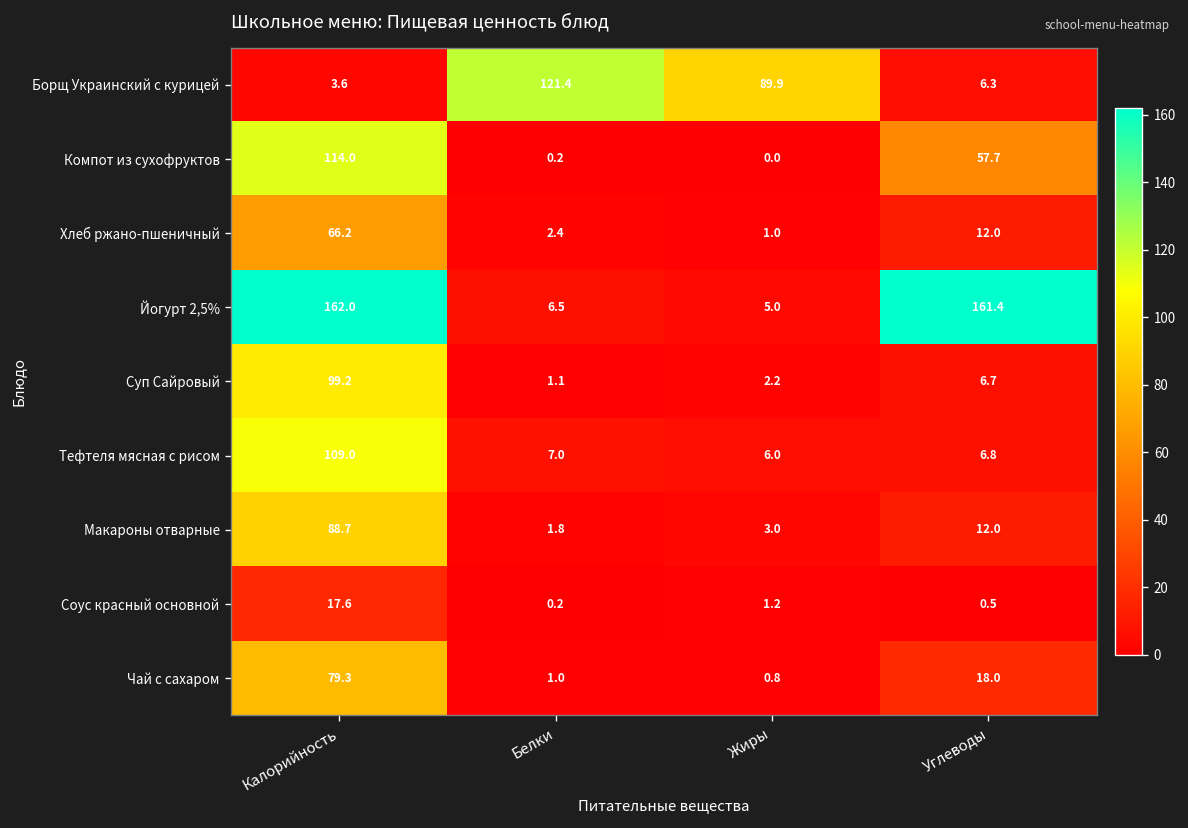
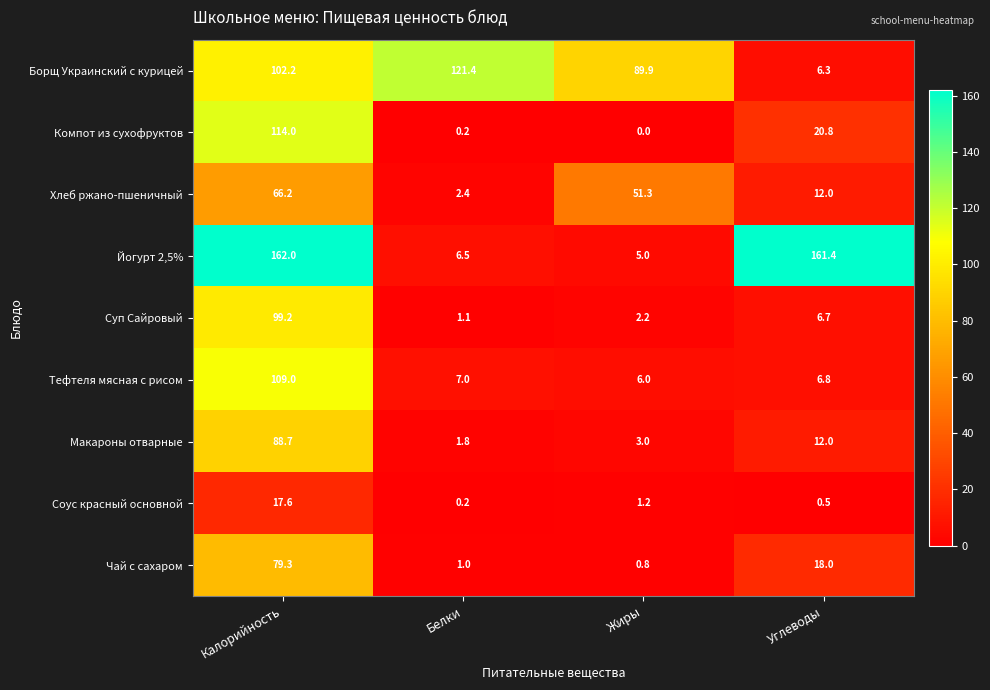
  {
    "Борщ Украинский с курицей": {
-     "Калорийность": 3.6,
+     "Калорийность": 102.2,
      "Белки": 121.4,
      "Жиры": 89.9,
      "Углеводы": 6.3
    },
    "Компот из сухофруктов": {
      "Калорийность": 114.0,
      "Белки": 0.2,
      "Жиры": 0.0,
-     "Углеводы": 57.7
+     "Углеводы": 20.8
    },
    "Хлеб ржано-пшеничный": {
      "Калорийность": 66.2,
      "Белки": 2.4,
-     "Жиры": 1.0,
+     "Жиры": 51.3,
      "Углеводы": 12.0
    },
    "Йогурт 2,5%": {
      "Калорийность": 162.0,
      "Белки": 6.5,
      "Жиры": 5.0,
      "Углеводы": 161.4
    },
    "Суп Сайровый": {
      "Калорийность": 99.2,
      "Белки": 1.1,
      "Жиры": 2.2,
      "Углеводы": 6.7
    },
    "Тефтеля мясная с рисом": {
      "Калорийность": 109.0,
      "Белки": 7.0,
      "Жиры": 6.0,
      "Углеводы": 6.8
    },
    "Макароны отварные": {
      "Калорийность": 88.7,
      "Белки": 1.8,
      "Жиры": 3.0,
      "Углеводы": 12.0
    },
    "Соус красный основной": {
      "Калорийность": 17.6,
      "Белки": 0.2,
      "Жиры": 1.2,
      "Углеводы": 0.5
    },
    "Чай с сахаром": {
      "Калорийность": 79.3,
      "Белки": 1.0,
      "Жиры": 0.8,
      "Углеводы": 18.0
    }
  }
